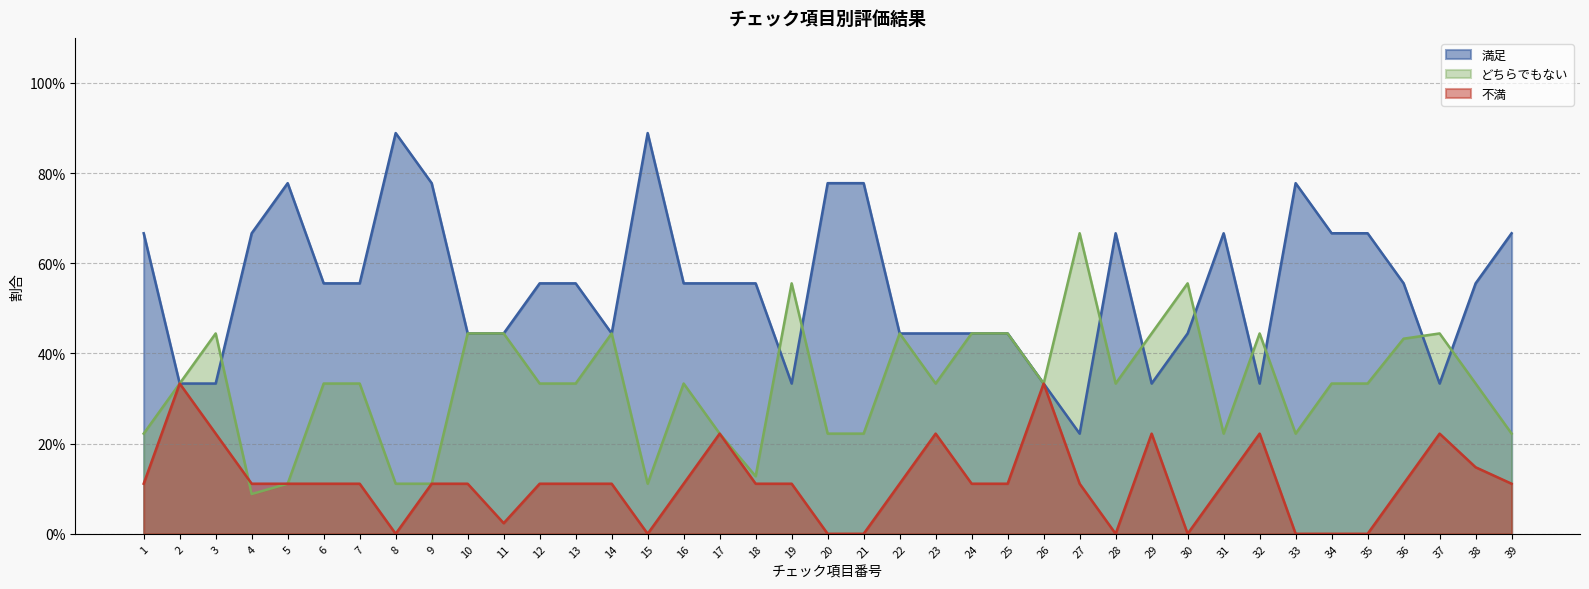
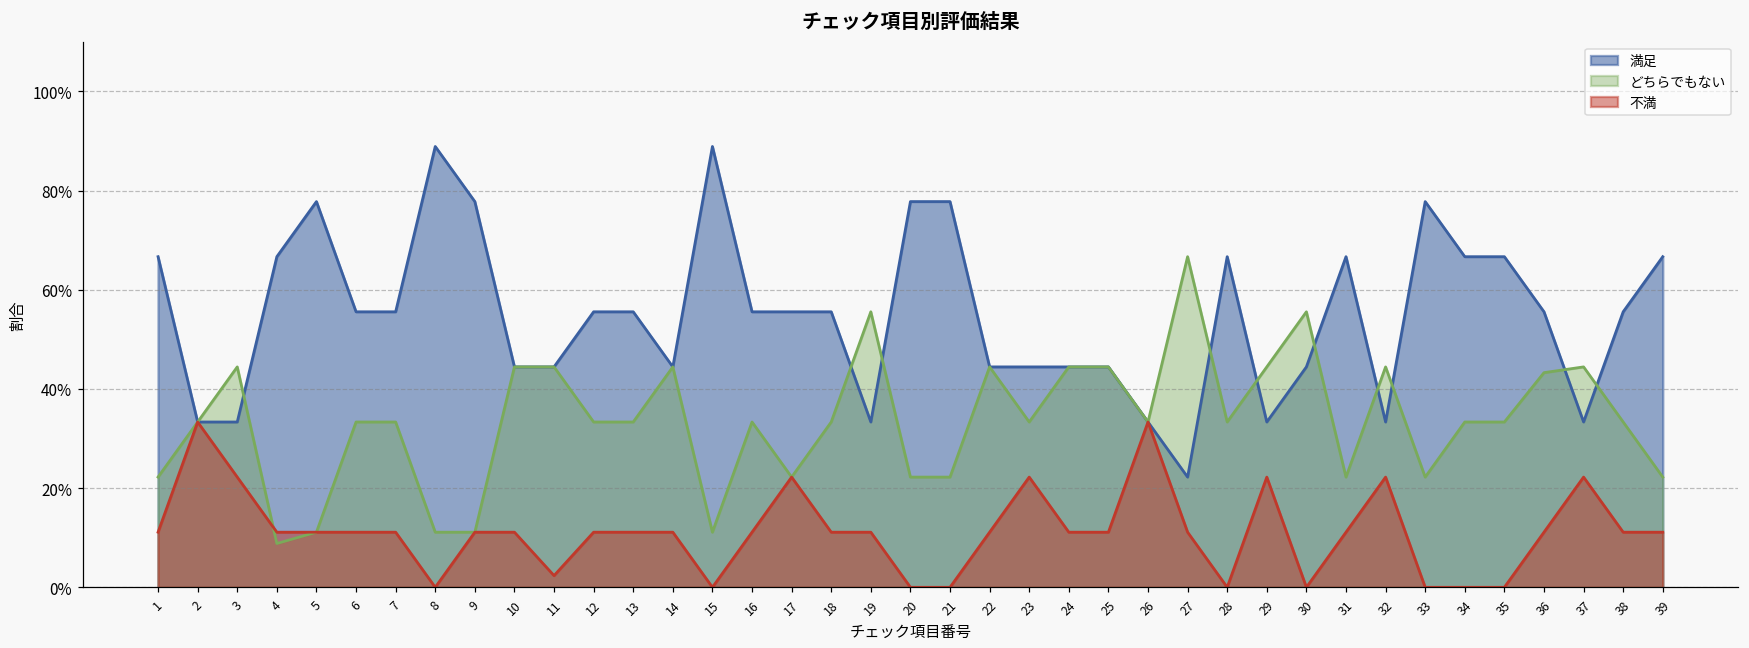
  {
    "満足": {
      "1": "67%",
      "3": "33%",
      "4": "67%",
      "5": "78%",
      "6": "56%",
      "7": "56%",
      "8": "89%",
      "9": "78%",
      "12": "56%",
      "13": "56%",
      "15": "89%",
      "16": "56%",
      "17": "56%",
      "18": "56%",
      "19": "33%",
      "20": "78%",
      "21": "78%",
      "23": "44%",
      "27": "22%",
      "28": "67%",
      "29": "33%",
      "30": "44%",
      "31": "67%",
      "32": "33%",
      "33": "78%",
      "34": "67%",
      "35": "67%",
      "36": "56%",
      "37": "33%",
      "38": "56%",
      "39": "67%"
    },
    "どちらでもない": {
      "1": "22%",
      "3": "44%",
      "4": "9%",
      "6": "33%",
      "7": "33%",
      "8": "11%",
      "12": "33%",
      "13": "33%",
      "15": "11%",
      "16": "33%",
-     "18": "13%",
+     "18": "33%",
      "19": "56%",
      "20": "22%",
      "21": "22%",
      "23": "33%",
      "27": "67%",
      "28": "33%",
      "29": "44%",
      "30": "56%",
      "31": "22%",
      "32": "44%",
      "33": "22%",
      "34": "33%",
      "35": "33%",
      "36": "43%",
      "37": "44%",
      "38": "33%",
      "39": "22%"
    },
    "不満": {
      "1": "11%",
      "3": "22%",
      "4": "11%",
      "6": "11%",
      "7": "11%",
      "8": "0%",
      "10": "11%",
      "11": "2%",
      "12": "11%",
      "13": "11%",
      "14": "11%",
      "15": "0%",
      "16": "11%",
      "18": "11%",
      "19": "11%",
      "20": "0%",
      "21": "0%",
      "22": "11%",
      "23": "22%",
      "24": "11%",
      "25": "11%",
      "27": "11%",
      "28": "0%",
      "29": "22%",
      "30": "0%",
      "31": "11%",
      "32": "22%",
      "33": "0%",
      "34": "0%",
      "35": "0%",
      "36": "11%",
      "37": "22%",
-     "38": "15%",
+     "38": "11%",
      "39": "11%"
    }
  }
